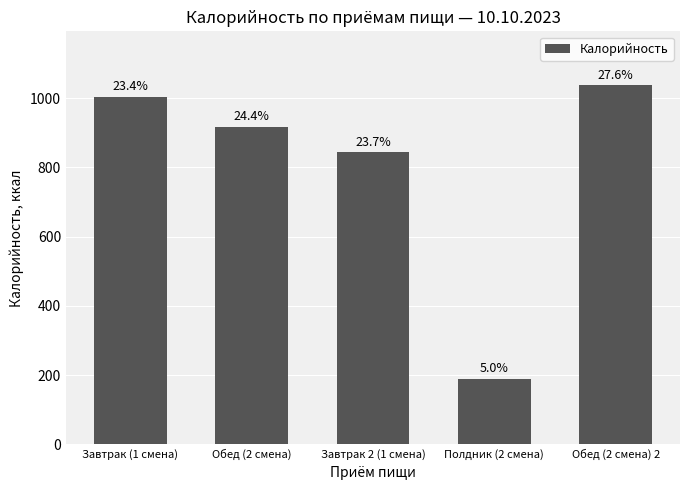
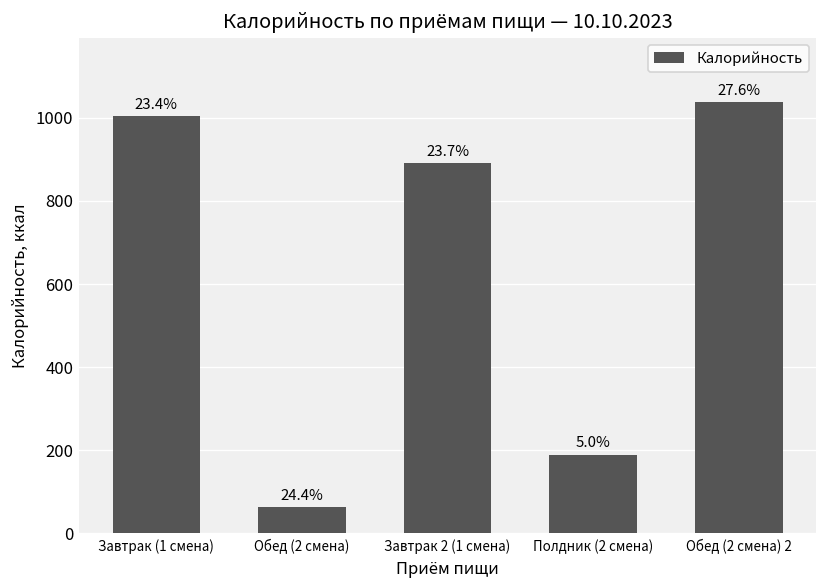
  {
-   "Обед (2 смена)": 920,
-   "Завтрак 2 (1 смена)": 840
+   "Обед (2 смена)": 60,
+   "Завтрак 2 (1 смена)": 890
  }
